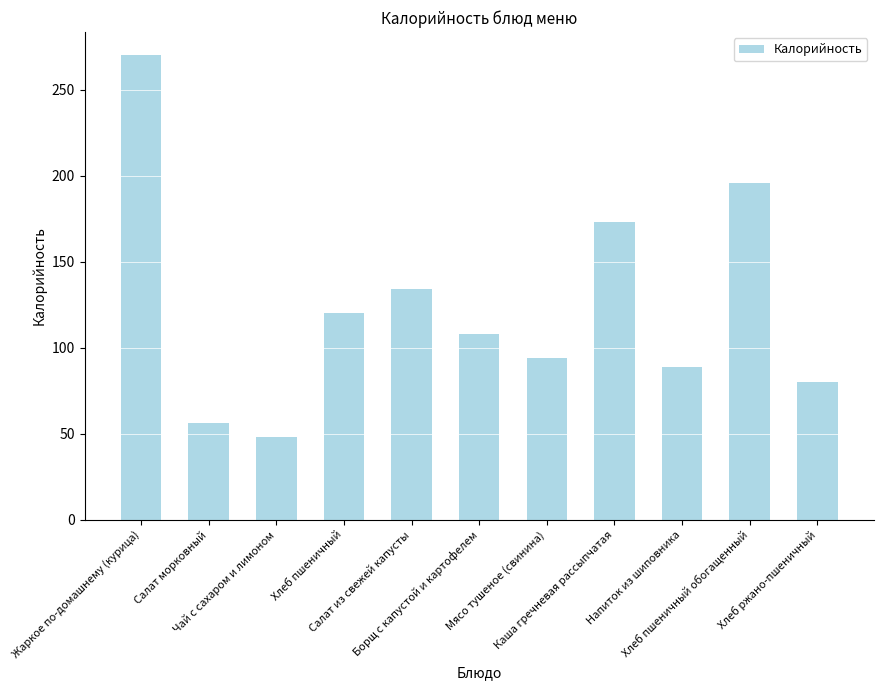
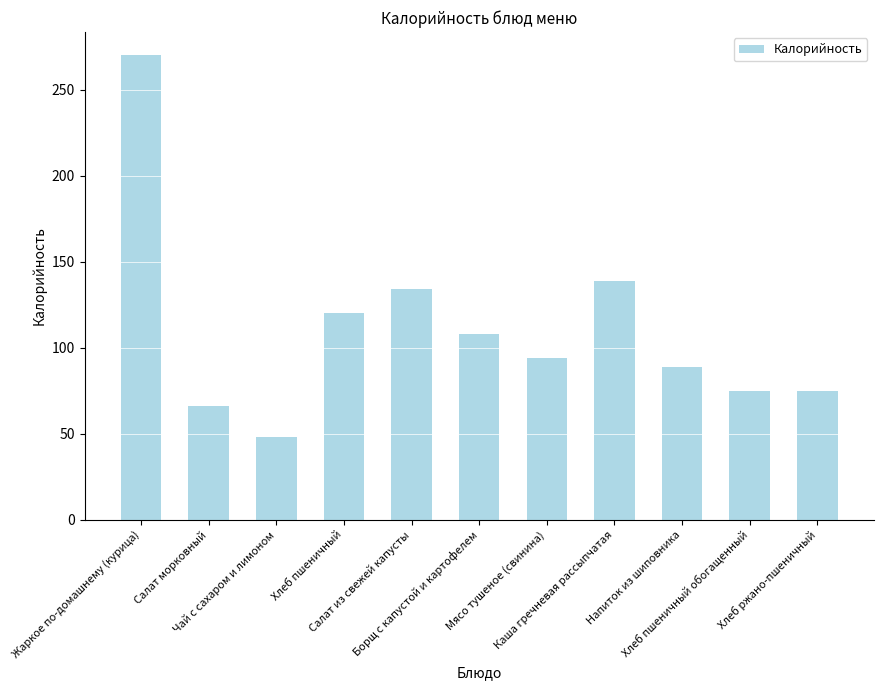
  {
    "Жаркое по-домашнему (курица)": 270,
-   "Салат морковный": 56,
+   "Салат морковный": 66,
    "Чай с сахаром и лимоном": 48,
    "Хлеб пшеничный": 120,
    "Салат из свежей капусты": 134,
    "Борщ с капустой и картофелем": 108,
    "Мясо тушеное (свинина)": 94,
-   "Каша гречневая рассыпчатая": 173,
+   "Каша гречневая рассыпчатая": 139,
    "Напиток из шиповника": 89,
-   "Хлеб пшеничный обогащенный": 196,
-   "Хлеб ржано-пшеничный": 80
+   "Хлеб пшеничный обогащенный": 75,
+   "Хлеб ржано-пшеничный": 75
  }
